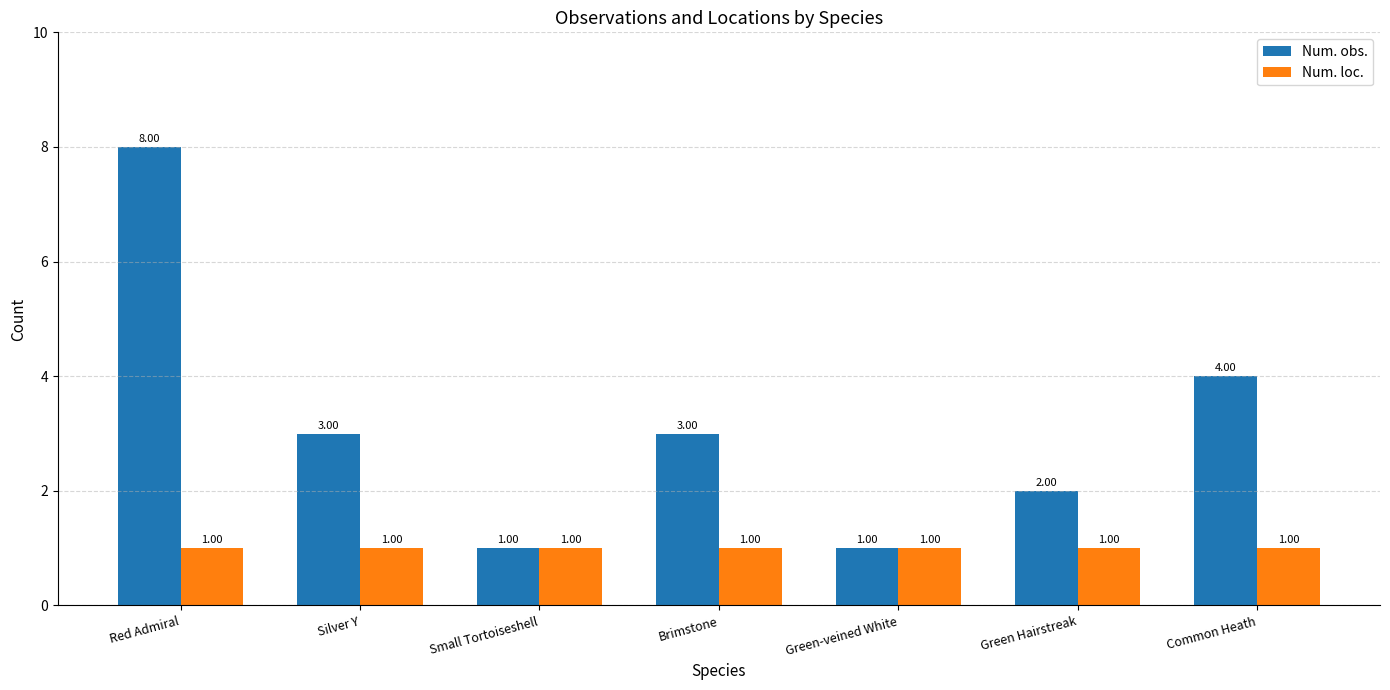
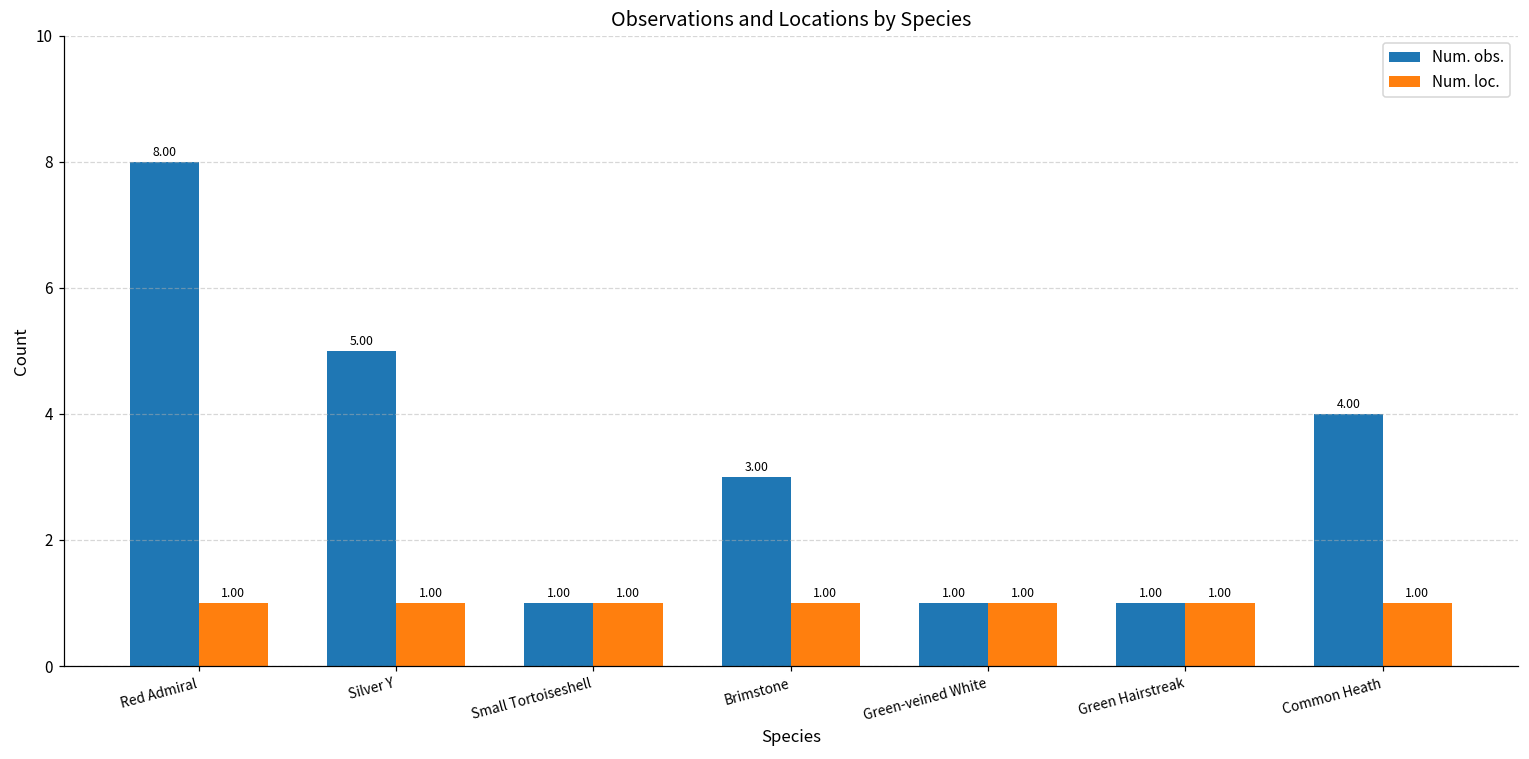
  {
    "Num. obs.": {
      "Red Admiral": 8.00,
-     "Silver Y": 3.00,
+     "Silver Y": 5.00,
      "Small Tortoiseshell": 1.00,
      "Brimstone": 3.00,
      "Green-veined White": 1.00,
-     "Green Hairstreak": 2.00,
+     "Green Hairstreak": 1.00,
      "Common Heath": 4.00
    },
    "Num. loc.": {
      "Red Admiral": 1.00,
      "Silver Y": 1.00,
      "Small Tortoiseshell": 1.00,
      "Brimstone": 1.00,
      "Green-veined White": 1.00,
      "Green Hairstreak": 1.00,
      "Common Heath": 1.00
    }
  }
